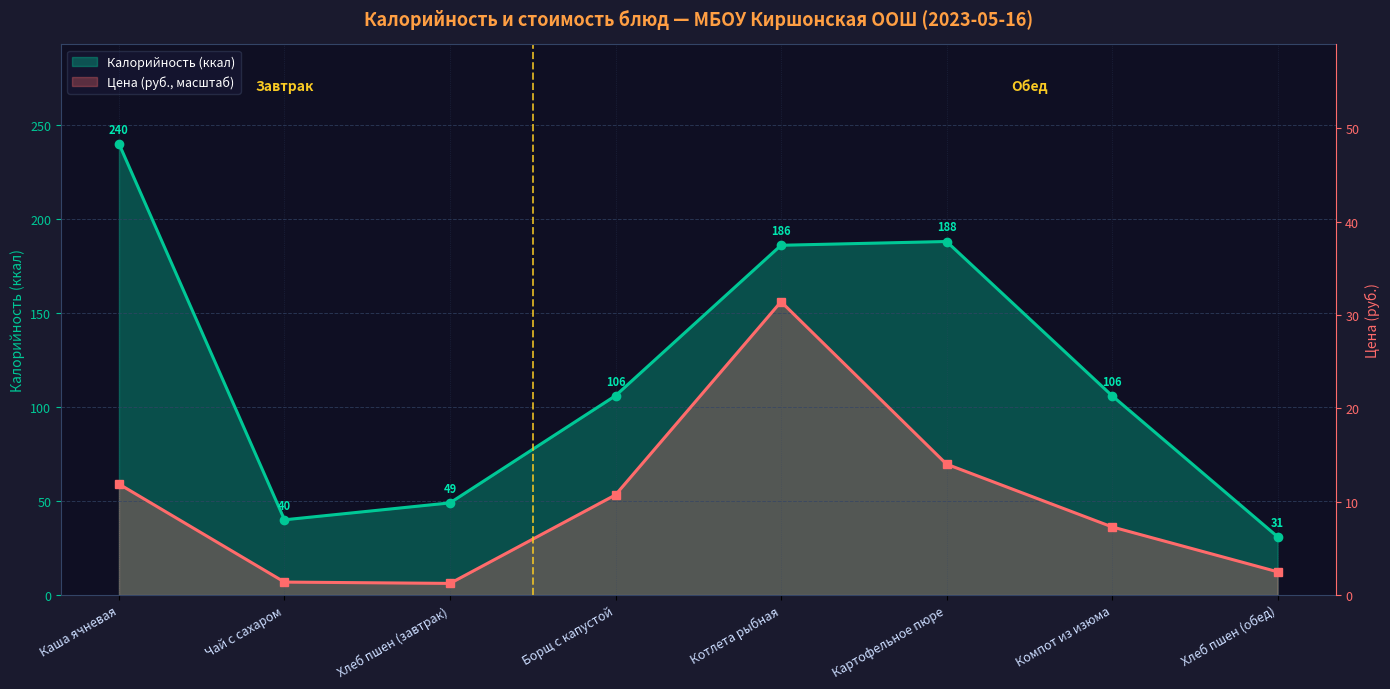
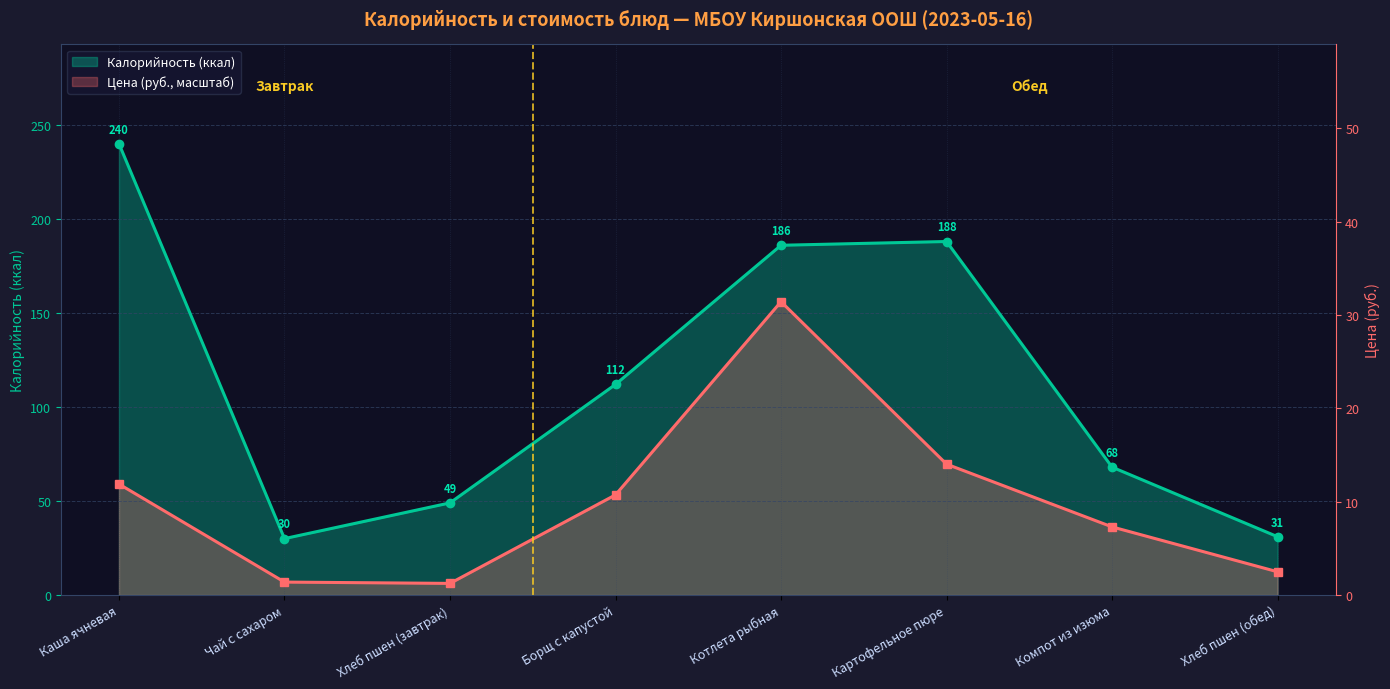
  {
    "Калорийность (ккал)": {
      "Каша ячневая": 240,
-     "Чай с сахаром": 40,
+     "Чай с сахаром": 30,
      "Хлеб пшен (завтрак)": 49,
-     "Борщ с капустой": 106,
+     "Борщ с капустой": 112,
      "Котлета рыбная": 186,
      "Картофельное пюре": 188,
-     "Компот из изюма": 106,
+     "Компот из изюма": 68,
      "Хлеб пшен (обед)": 31
    }
  }
